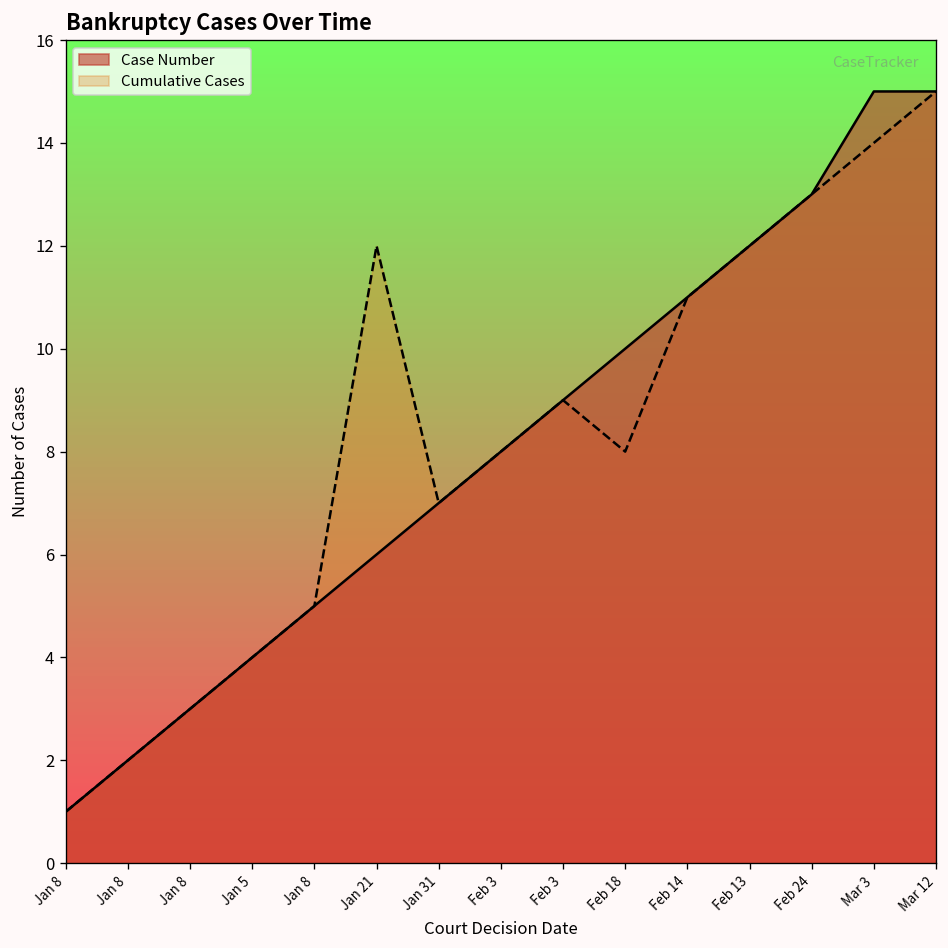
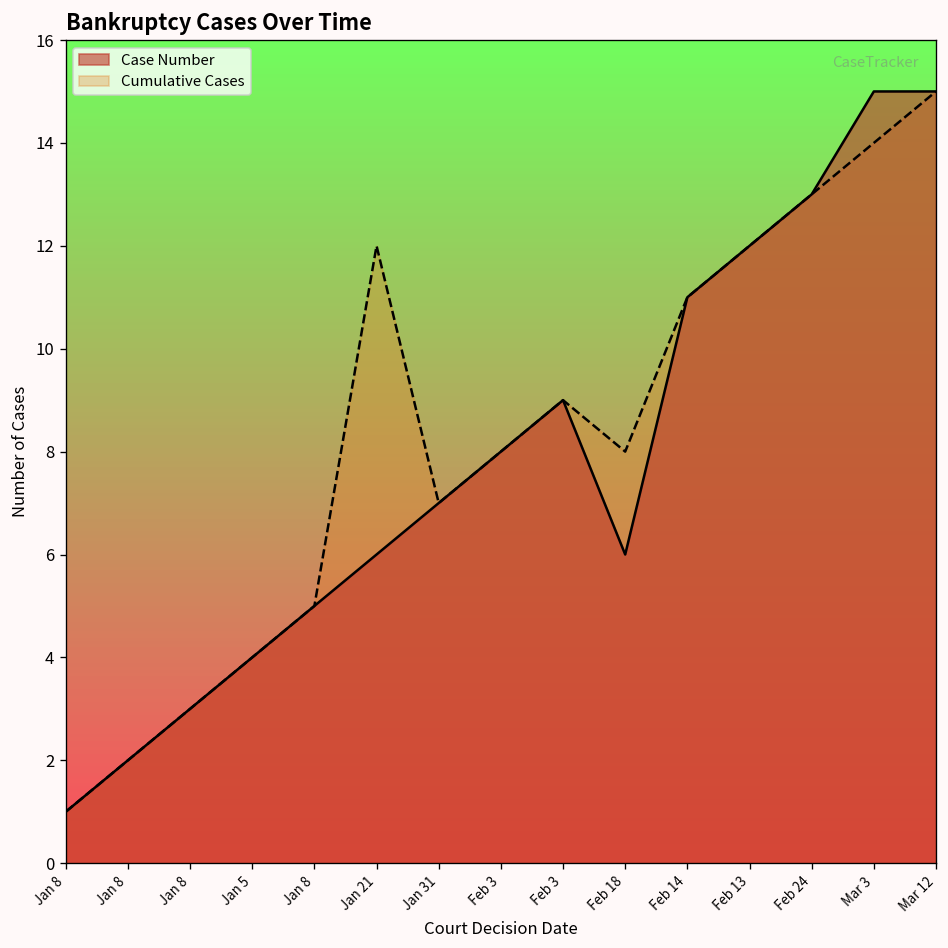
  {
    "Case Number": {
      "Jan 21": 6,
-     "Feb 18": 10,
+     "Feb 18": 6,
      "Mar 3": 15
    },
    "Cumulative Cases": {
      "Jan 21": 12,
      "Feb 18": 8,
      "Mar 3": 14
    }
  }
